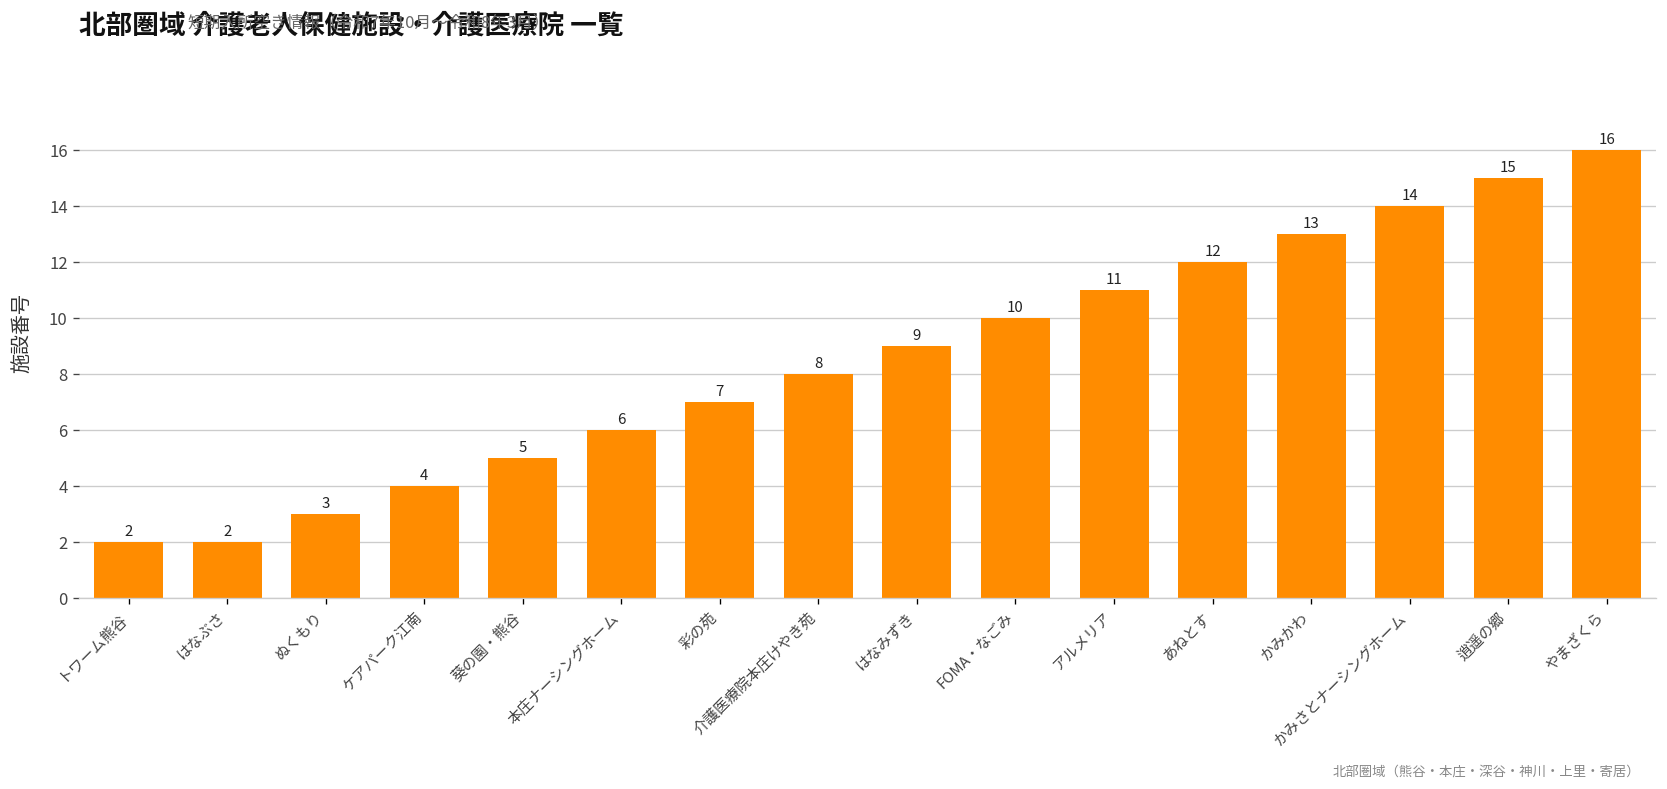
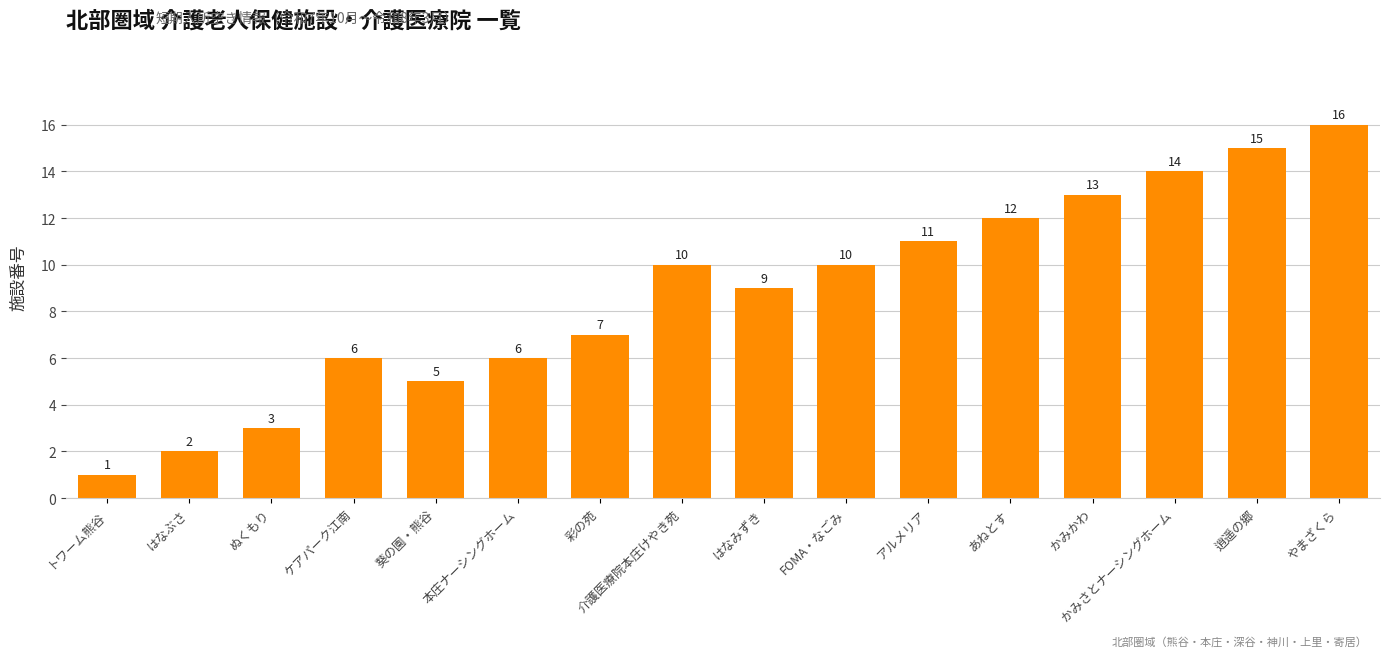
  {
-   "トワーム熊谷": 2,
+   "トワーム熊谷": 1,
    "はなぶさ": 2,
    "ぬくもり": 3,
-   "ケアパーク江南": 4,
+   "ケアパーク江南": 6,
    "葵の園・熊谷": 5,
    "本庄ナーシングホーム": 6,
    "彩の苑": 7,
-   "介護医療院本庄けやき苑": 8,
+   "介護医療院本庄けやき苑": 10,
    "はなみずき": 9,
    "FOMA・なごみ": 10,
    "アルメリア": 11,
    "あねとす": 12,
    "かみかわ": 13,
    "かみさとナーシングホーム": 14,
    "逍遥の郷": 15,
    "やまざくら": 16
  }
